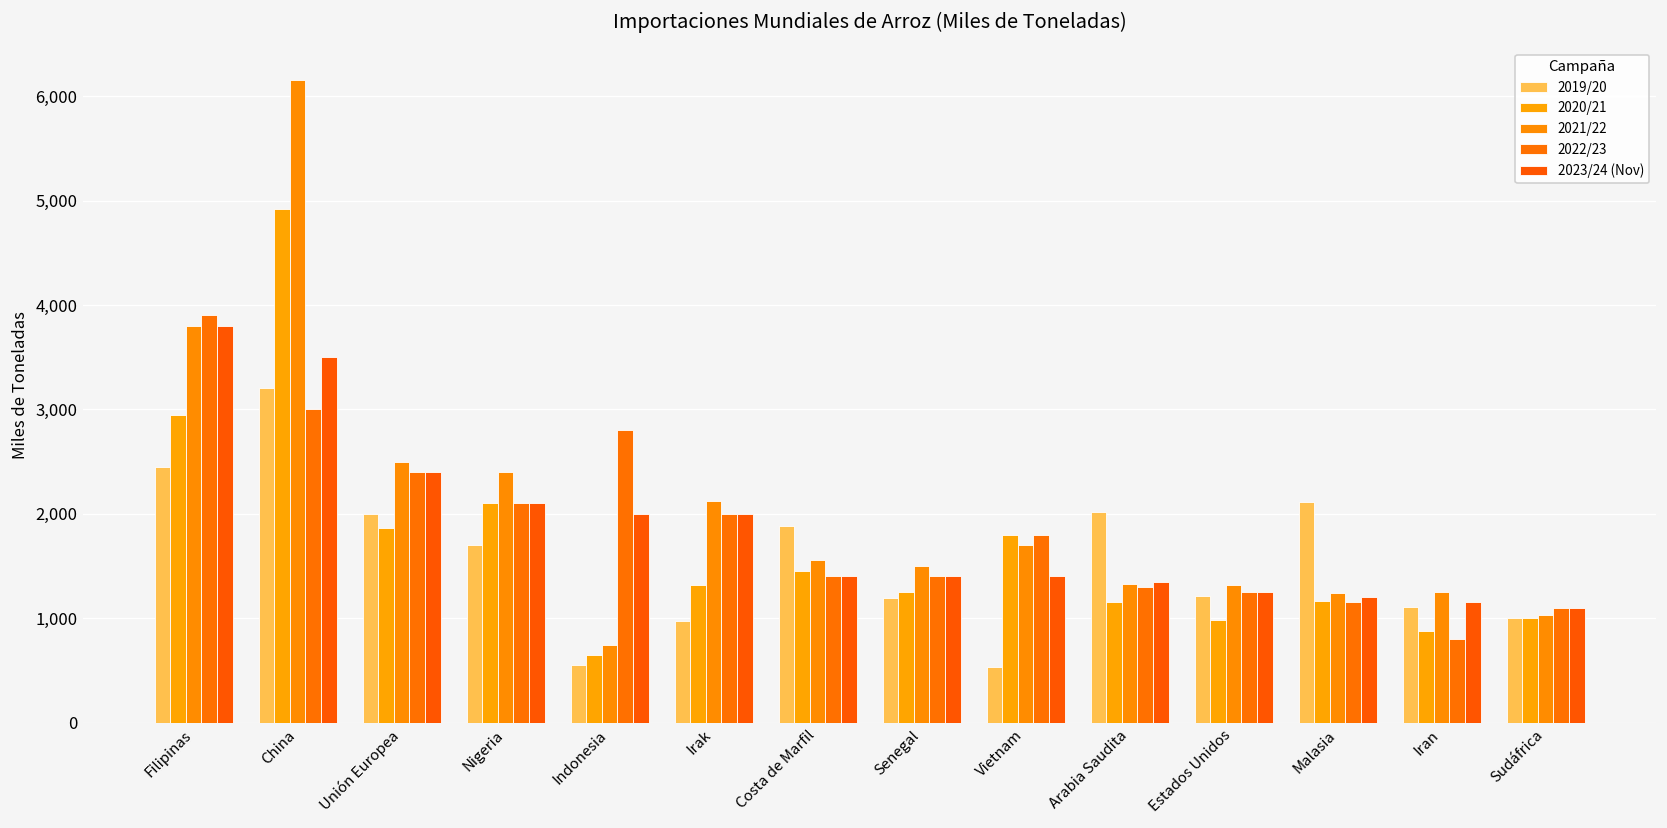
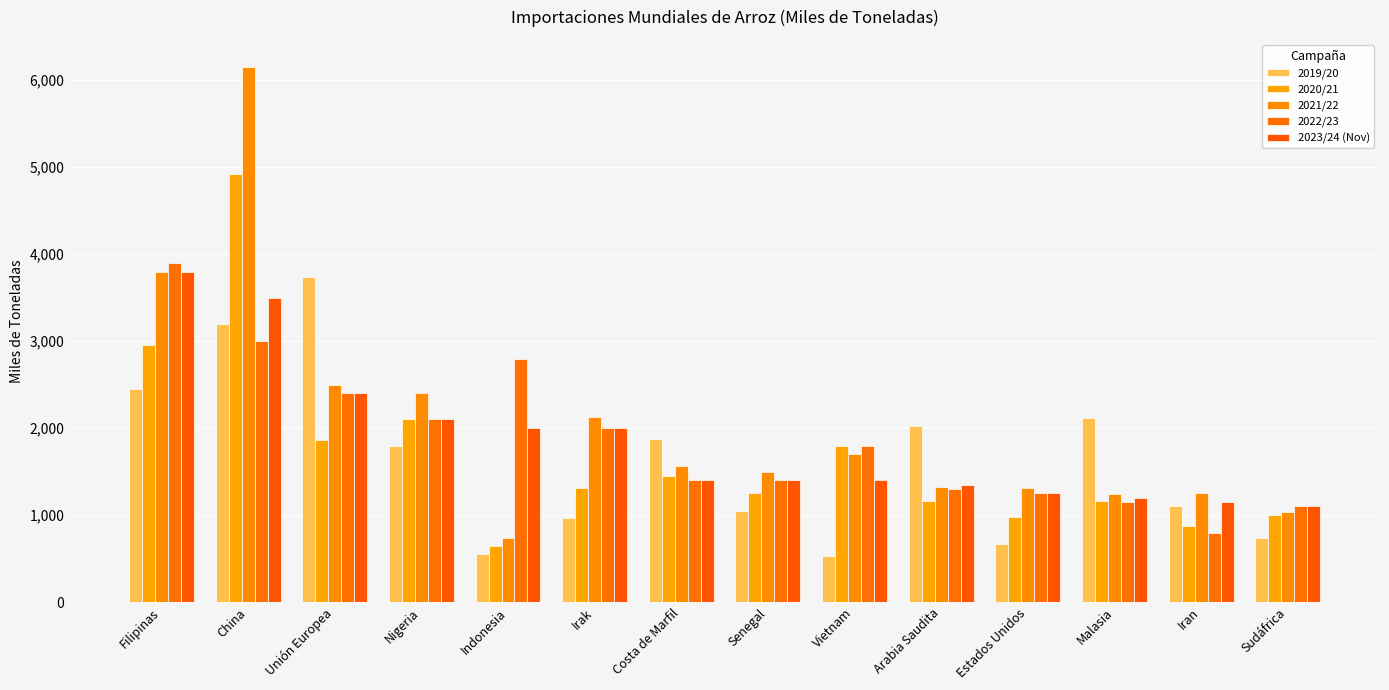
  {
    "2019/20": {
      "Filipinas": "2,500",
      "China": "3,200",
-     "Unión Europea": "2,000",
-     "Nigeria": "1,700",
+     "Unión Europea": "3,700",
+     "Nigeria": "1,800",
      "Indonesia": "600",
      "Irak": "1,000",
      "Costa de Marfil": "1,900",
-     "Senegal": "1,200",
+     "Senegal": "1,100",
      "Vietnam": "500",
      "Arabia Saudita": "2,000",
-     "Estados Unidos": "1,200",
+     "Estados Unidos": "700",
      "Malasia": "2,100",
      "Iran": "1,100",
-     "Sudáfrica": "1,000"
+     "Sudáfrica": "700"
    }
  }
